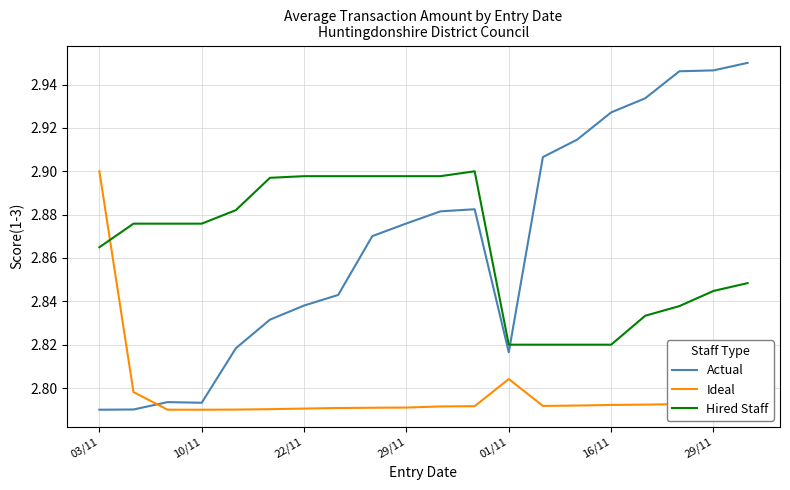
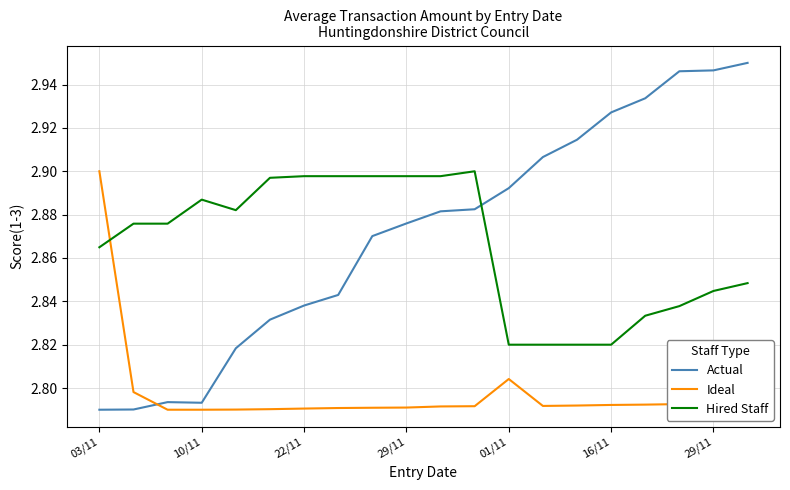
  {
    "Actual": {
      "03/11": 2.790,
      "10/11": 2.793,
-     "01/11": 2.817
+     "01/11": 2.892
    },
    "Ideal": {
      "03/11": 2.900,
      "10/11": 2.790,
      "01/11": 2.804
    },
    "Hired Staff": {
      "03/11": 2.865,
-     "10/11": 2.876,
+     "10/11": 2.887,
      "01/11": 2.820
    }
  }
